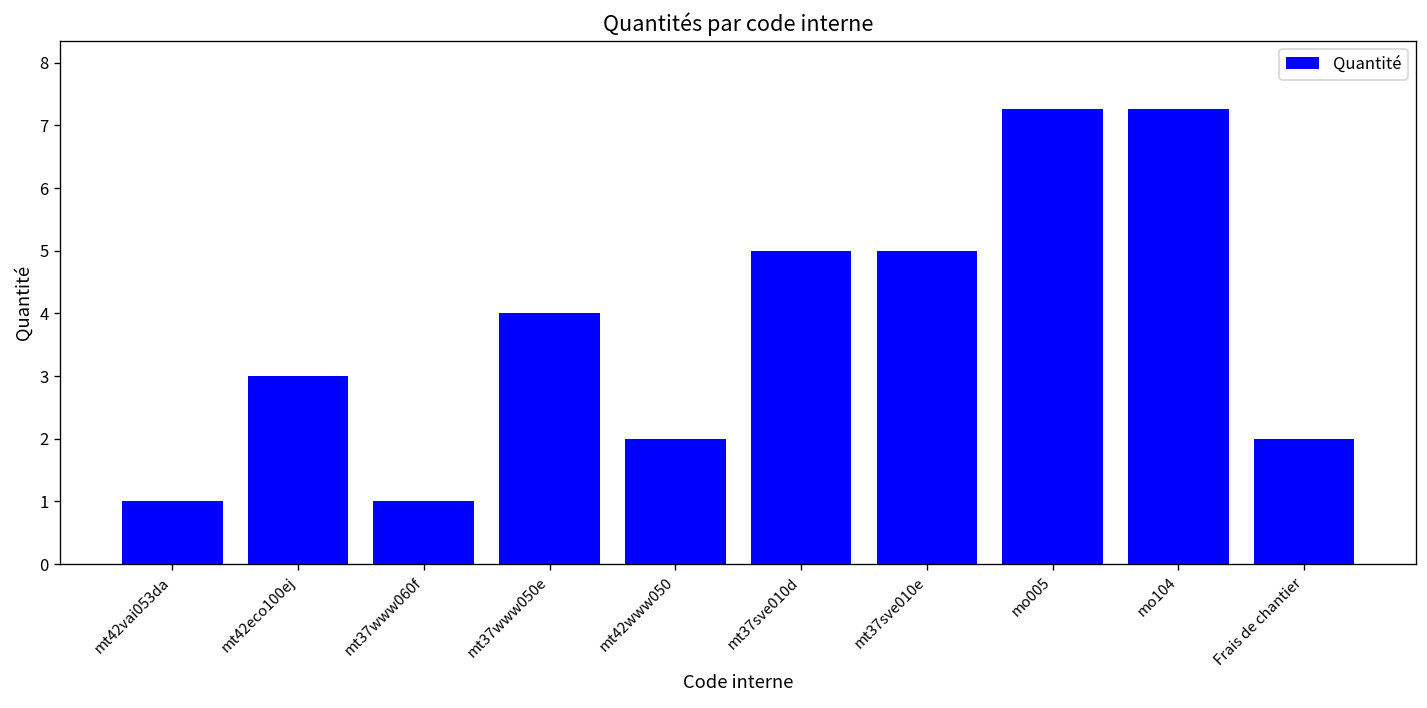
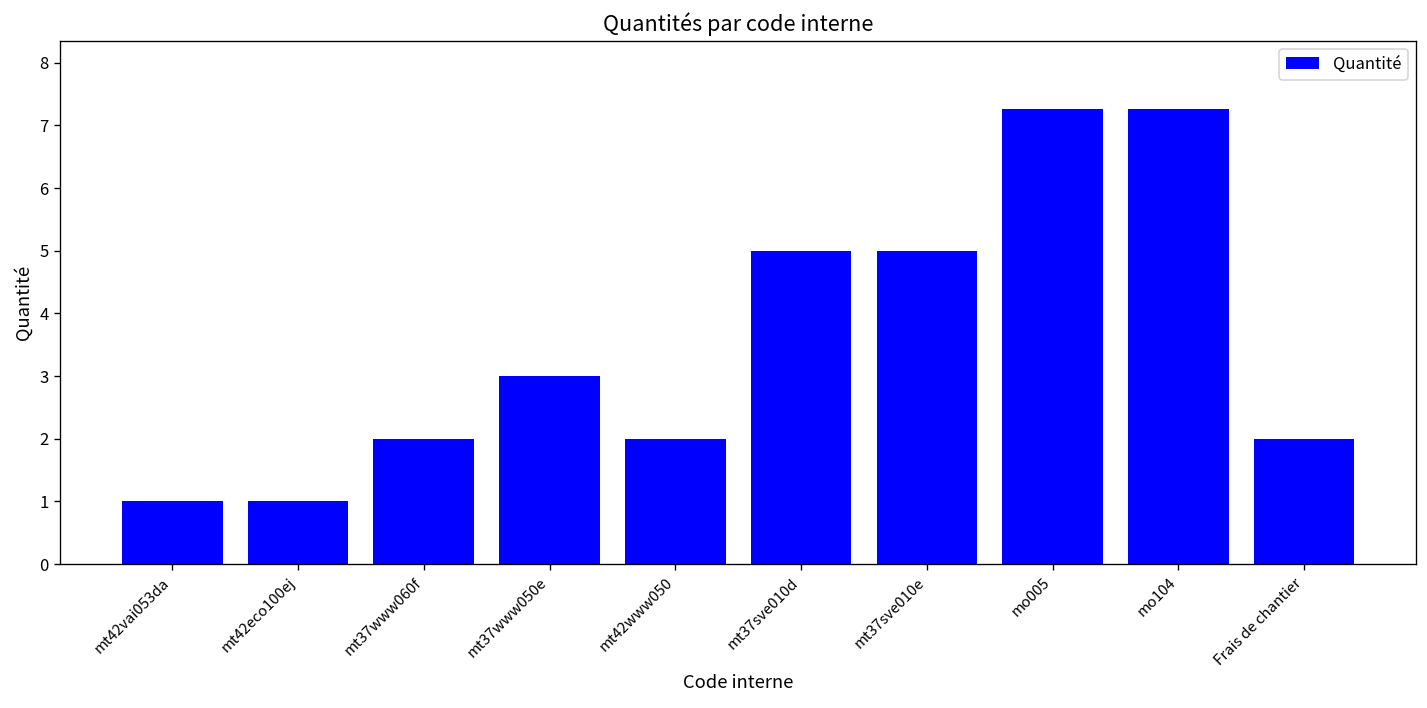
  {
    "mt42vai053da": 1,
-   "mt42eco100ej": 3,
-   "mt37www060f": 1,
-   "mt37www050e": 4,
+   "mt42eco100ej": 1,
+   "mt37www060f": 2,
+   "mt37www050e": 3,
    "mt42www050": 2,
    "mt37sve010d": 5,
    "mt37sve010e": 5,
    "mo005": 7.3,
    "mo104": 7.3,
    "Frais de chantier": 2
  }
